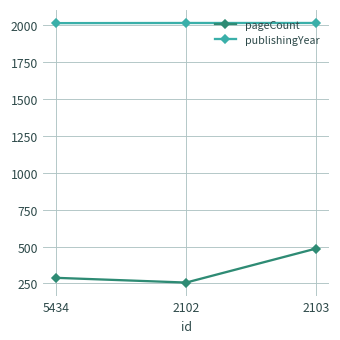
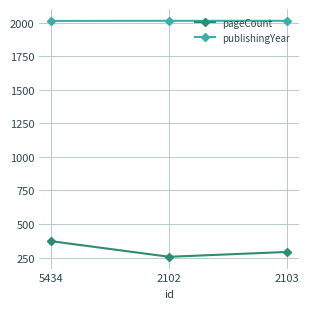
  {
    "pageCount": {
-     "5434": 290,
+     "5434": 370,
      "2102": 260,
-     "2103": 490
+     "2103": 290
    },
    "publishingYear": {
      "5434": 2010,
      "2102": 2010,
      "2103": 2010
    }
  }
